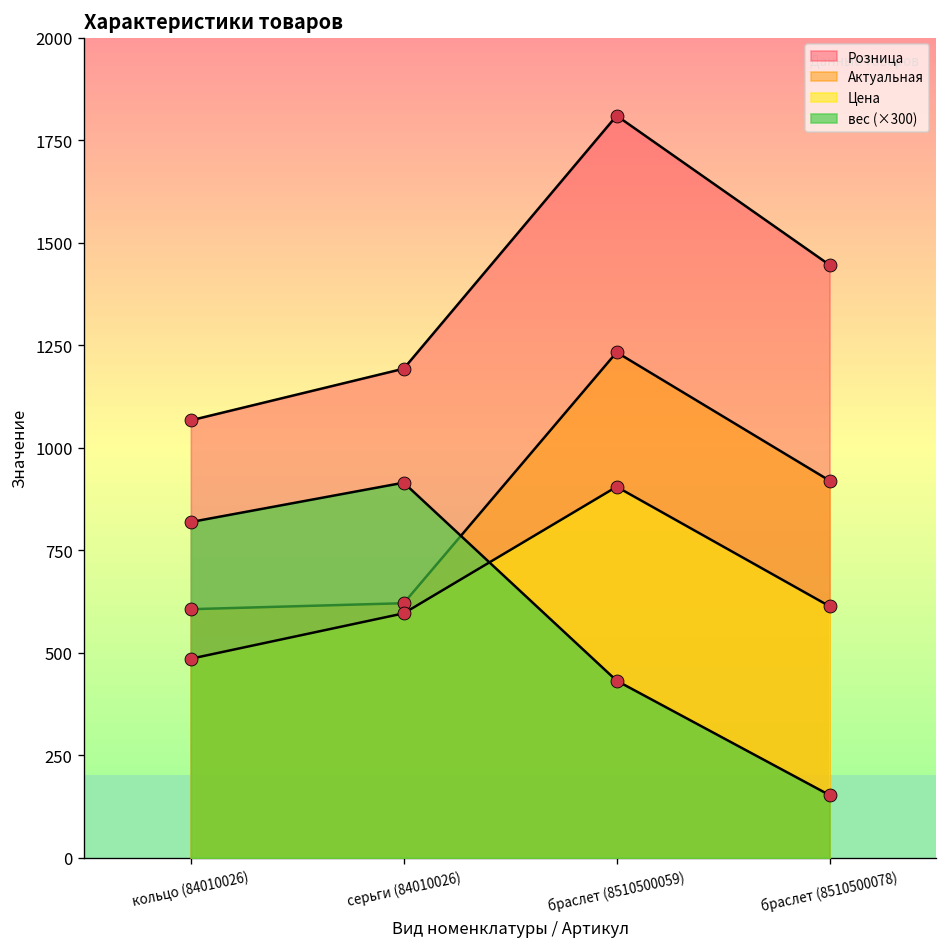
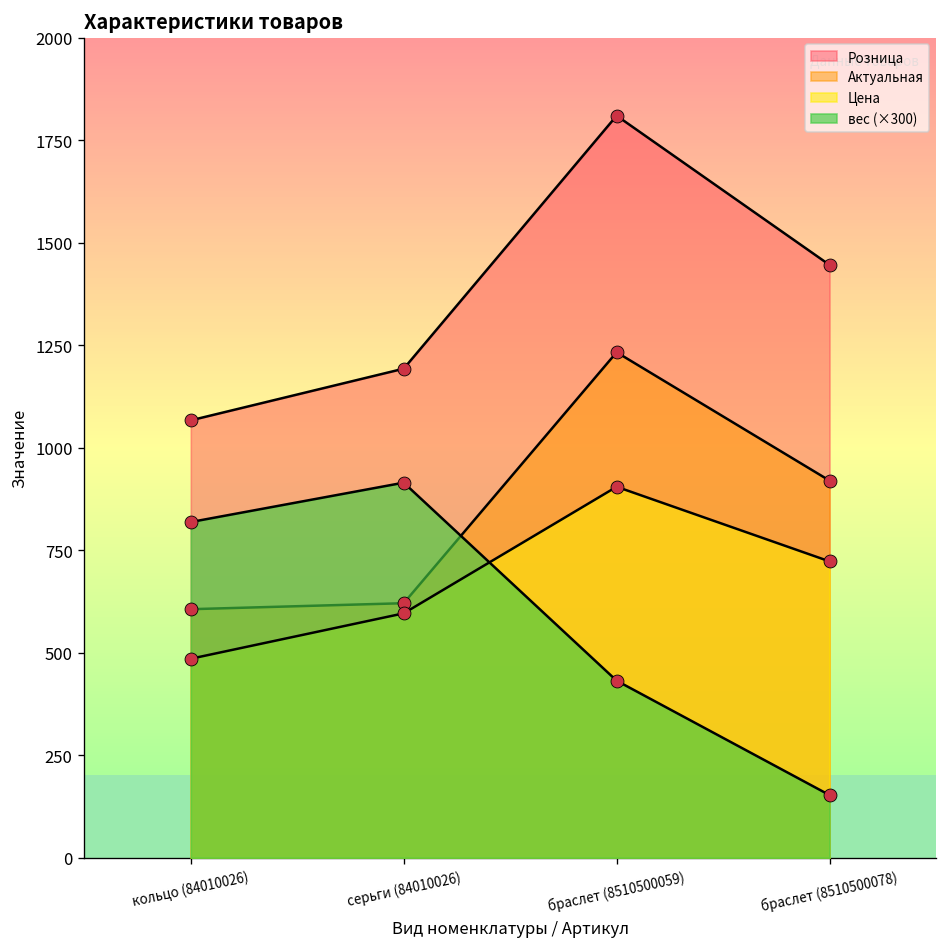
  {
    "Розница": {
      "кольцо (84010026)": 1070,
      "серьги (84010026)": 1190,
      "браслет (8510500059)": 1810,
      "браслет (8510500078)": 1450
    },
    "Актуальная": {
      "кольцо (84010026)": 610,
      "серьги (84010026)": 620,
      "браслет (8510500059)": 1230,
      "браслет (8510500078)": 920
    },
    "Цена": {
      "кольцо (84010026)": 490,
      "серьги (84010026)": 600,
      "браслет (8510500059)": 910,
-     "браслет (8510500078)": 610
+     "браслет (8510500078)": 720
    },
    "вес (×300)": {
      "кольцо (84010026)": 820,
      "серьги (84010026)": 920,
      "браслет (8510500059)": 430,
      "браслет (8510500078)": 150
    }
  }
